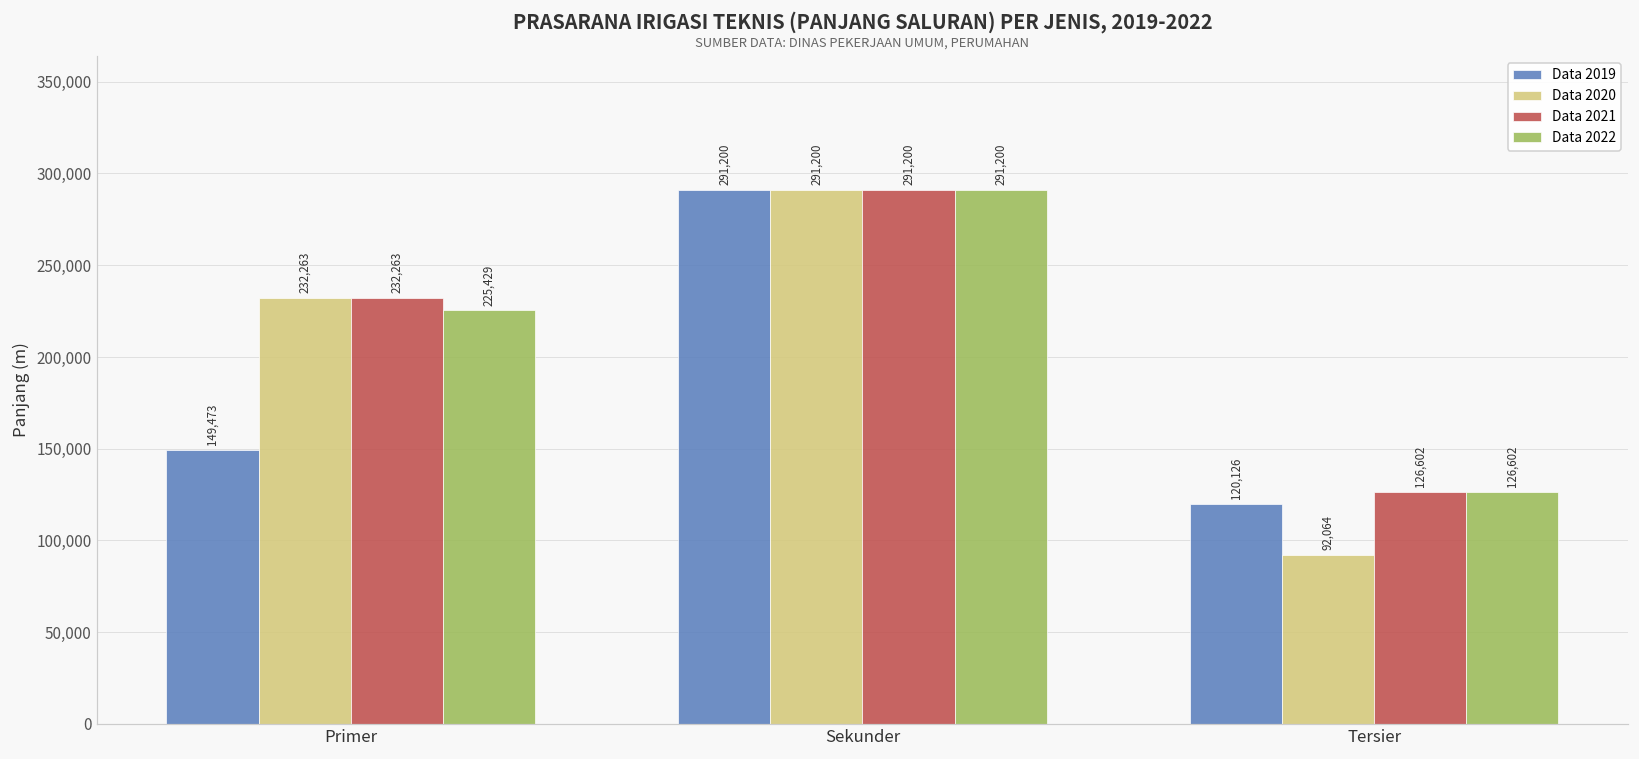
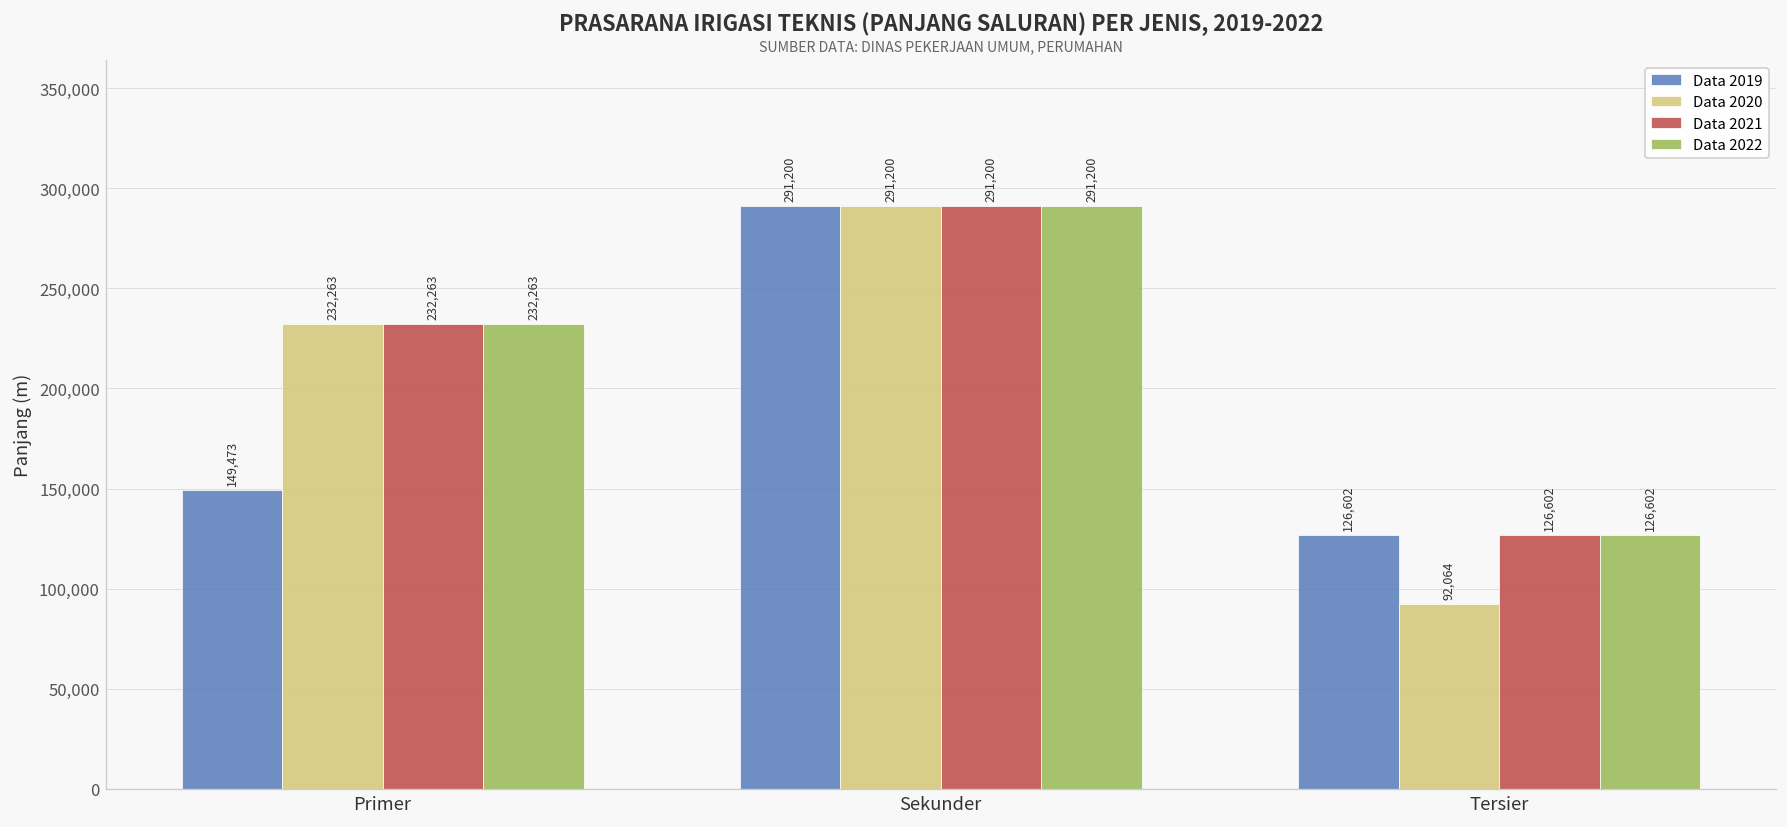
  {
    "Data 2019": {
      "Primer": "149,473",
      "Sekunder": "291,200",
-     "Tersier": "120,126"
+     "Tersier": "126,602"
    },
    "Data 2020": {
      "Primer": "232,263",
      "Sekunder": "291,200",
      "Tersier": "92,064"
    },
    "Data 2021": {
      "Primer": "232,263",
      "Sekunder": "291,200",
      "Tersier": "126,602"
    },
    "Data 2022": {
-     "Primer": "225,429",
+     "Primer": "232,263",
      "Sekunder": "291,200",
      "Tersier": "126,602"
    }
  }
